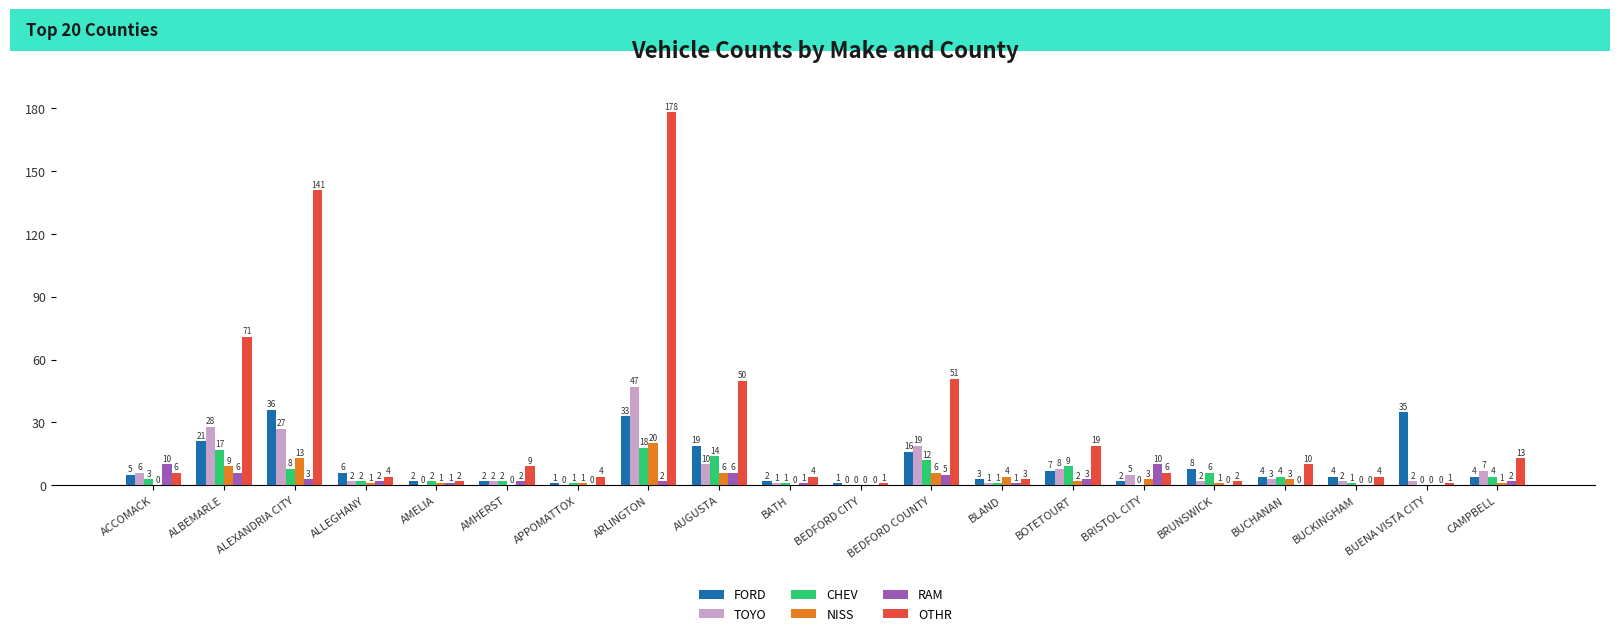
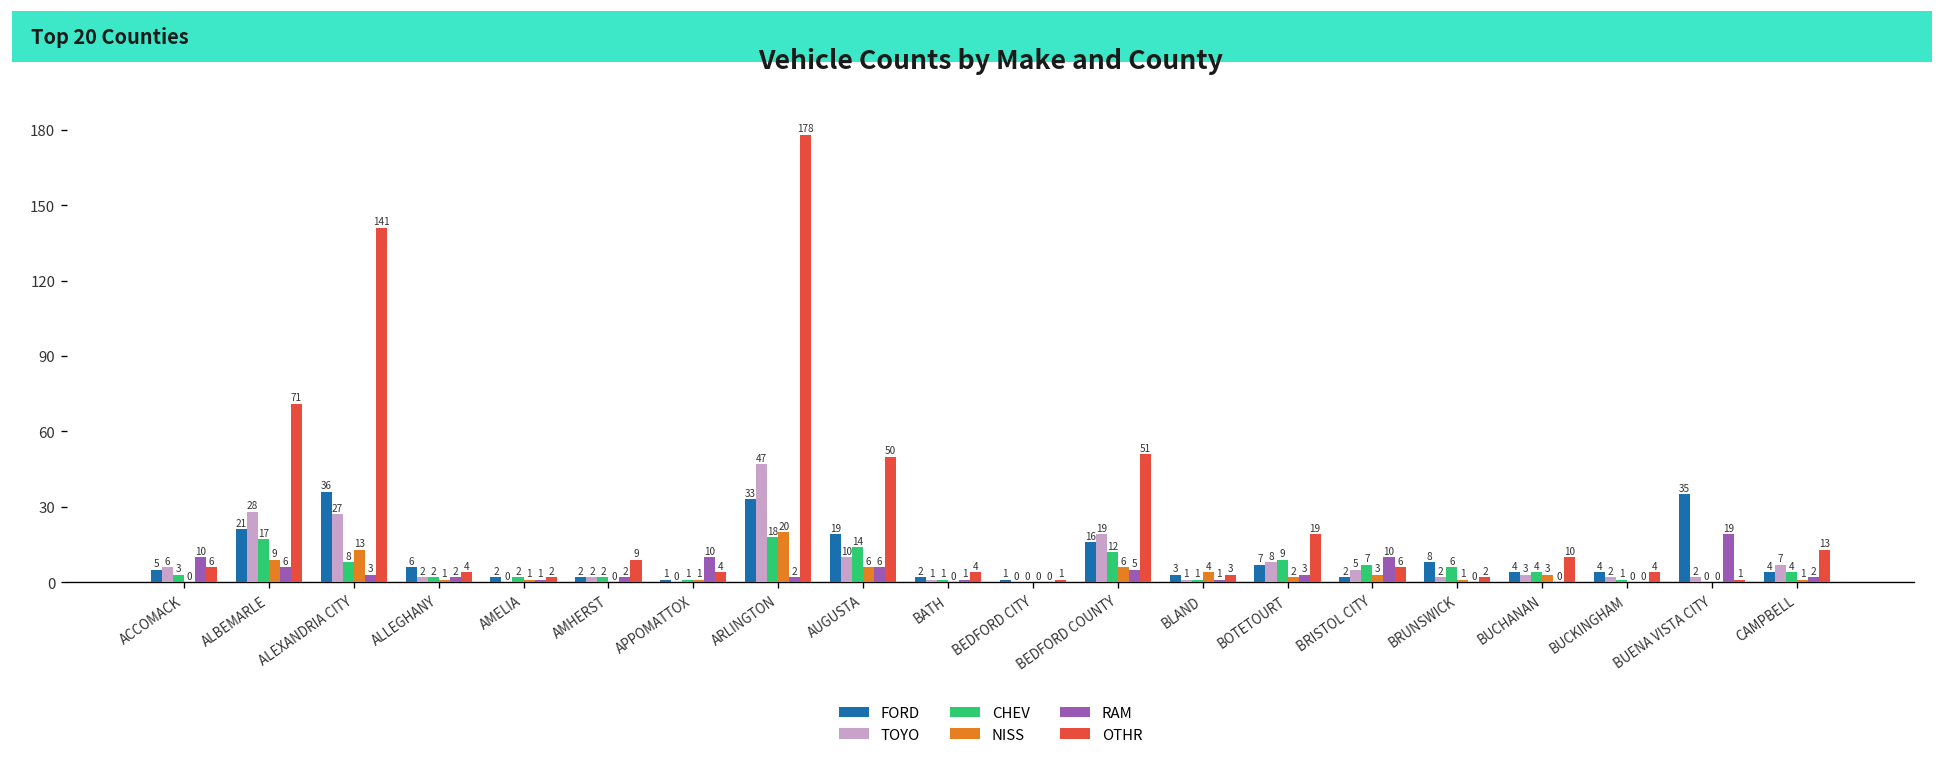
  {
    "FORD": {
      "ACCOMACK": 5,
      "ALBEMARLE": 21,
      "ALEXANDRIA CITY": 36,
      "ALLEGHANY": 6,
      "AMELIA": 2,
      "AMHERST": 2,
      "APPOMATTOX": 1,
      "ARLINGTON": 33,
      "AUGUSTA": 19,
      "BATH": 2,
      "BEDFORD CITY": 1,
      "BEDFORD COUNTY": 16,
      "BLAND": 3,
      "BOTETOURT": 7,
      "BRISTOL CITY": 2,
      "BRUNSWICK": 8,
      "BUCHANAN": 4,
      "BUCKINGHAM": 4,
      "BUENA VISTA CITY": 35,
      "CAMPBELL": 4
    },
    "TOYO": {
      "ACCOMACK": 6,
      "ALBEMARLE": 28,
      "ALEXANDRIA CITY": 27,
      "ALLEGHANY": 2,
      "AMELIA": 0,
      "AMHERST": 2,
      "APPOMATTOX": 0,
      "ARLINGTON": 47,
      "AUGUSTA": 10,
      "BATH": 1,
      "BEDFORD CITY": 0,
      "BEDFORD COUNTY": 19,
      "BLAND": 1,
      "BOTETOURT": 8,
      "BRISTOL CITY": 5,
      "BRUNSWICK": 2,
      "BUCHANAN": 3,
      "BUCKINGHAM": 2,
      "BUENA VISTA CITY": 2,
      "CAMPBELL": 7
    },
    "CHEV": {
      "ACCOMACK": 3,
      "ALBEMARLE": 17,
      "ALEXANDRIA CITY": 8,
      "ALLEGHANY": 2,
      "AMELIA": 2,
      "AMHERST": 2,
      "APPOMATTOX": 1,
      "ARLINGTON": 18,
      "AUGUSTA": 14,
      "BATH": 1,
      "BEDFORD CITY": 0,
      "BEDFORD COUNTY": 12,
      "BLAND": 1,
      "BOTETOURT": 9,
-     "BRISTOL CITY": 0,
+     "BRISTOL CITY": 7,
      "BRUNSWICK": 6,
      "BUCHANAN": 4,
      "BUCKINGHAM": 1,
      "BUENA VISTA CITY": 0,
      "CAMPBELL": 4
    },
    "RAM": {
      "ACCOMACK": 10,
      "ALBEMARLE": 6,
      "ALEXANDRIA CITY": 3,
      "ALLEGHANY": 2,
      "AMELIA": 1,
      "AMHERST": 2,
-     "APPOMATTOX": 0,
+     "APPOMATTOX": 10,
      "ARLINGTON": 2,
      "AUGUSTA": 6,
      "BATH": 1,
      "BEDFORD CITY": 0,
      "BEDFORD COUNTY": 5,
      "BLAND": 1,
      "BOTETOURT": 3,
      "BRISTOL CITY": 10,
      "BRUNSWICK": 0,
      "BUCHANAN": 0,
      "BUCKINGHAM": 0,
-     "BUENA VISTA CITY": 0,
+     "BUENA VISTA CITY": 19,
      "CAMPBELL": 2
    }
  }
